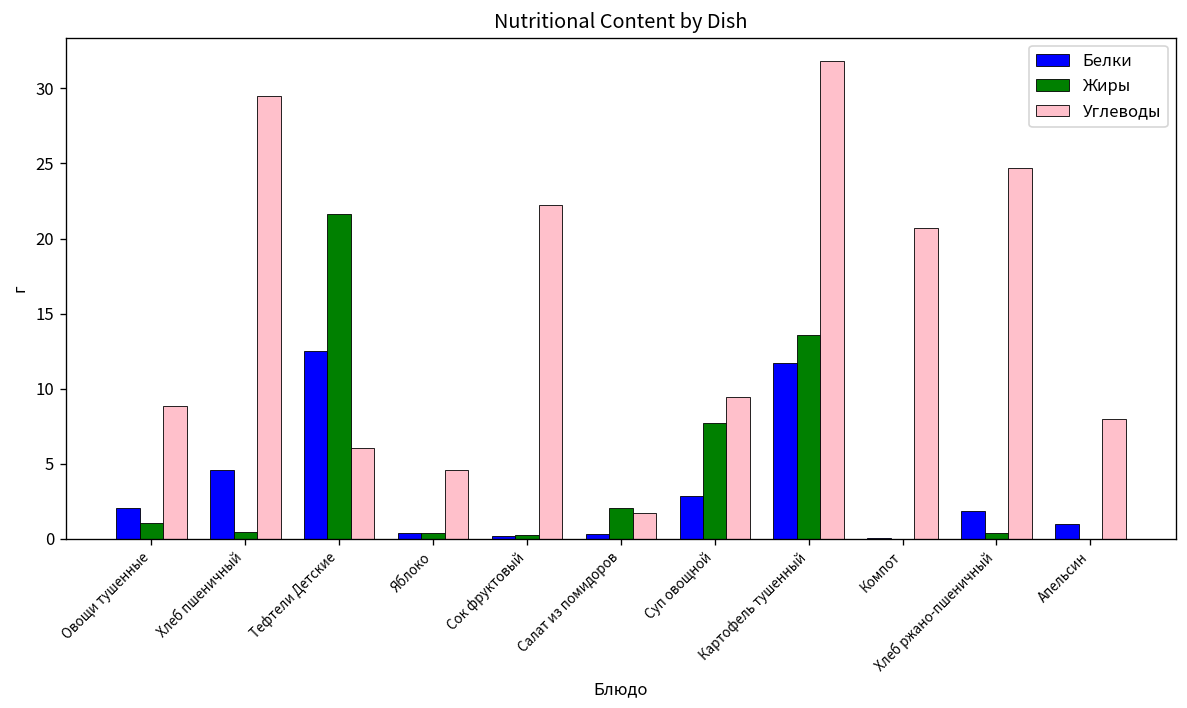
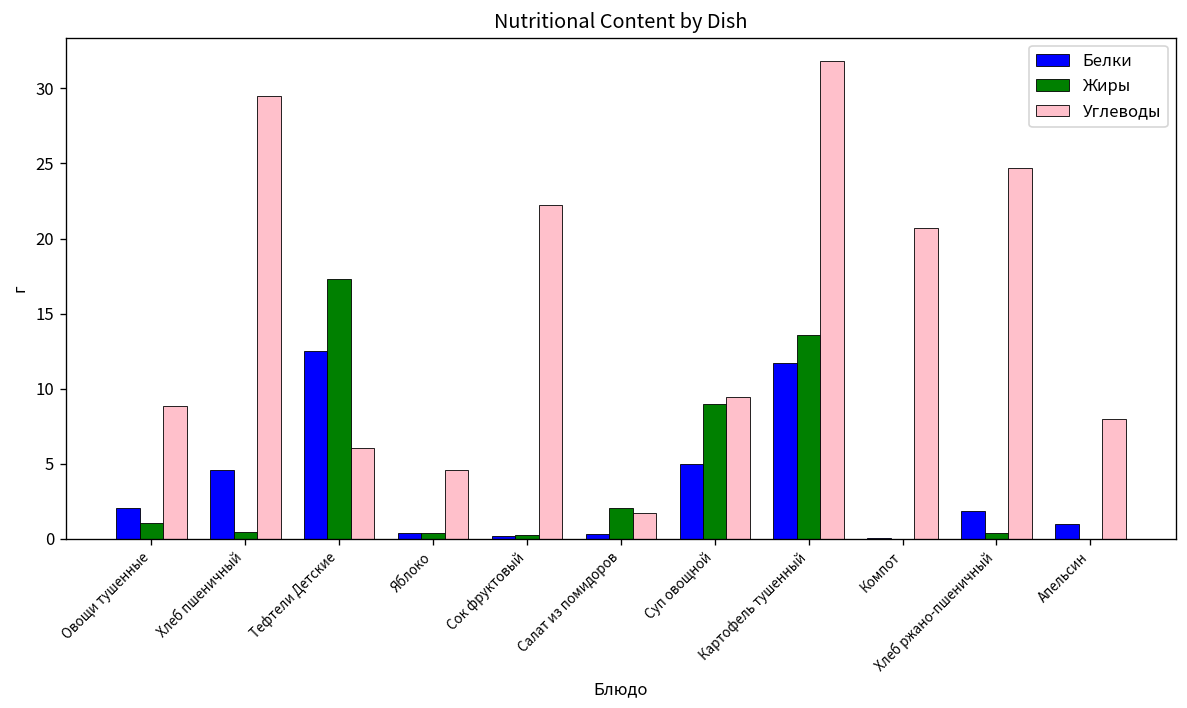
  {
    "Белки": {
      "Овощи тушенные": 2.1,
      "Хлеб пшеничный": 4.6,
      "Тефтели Детские": 12.5,
      "Яблоко": 0.4,
      "Сок фруктовый": 0.2,
      "Салат из помидоров": 0.3,
-     "Суп овощной": 2.8,
+     "Суп овощной": 5.0,
      "Картофель тушенный": 11.7,
      "Хлеб ржано-пшеничный": 1.9,
      "Апельсин": 1.0
    },
    "Жиры": {
      "Овощи тушенные": 1.1,
      "Хлеб пшеничный": 0.5,
-     "Тефтели Детские": 21.6,
+     "Тефтели Детские": 17.3,
      "Яблоко": 0.4,
      "Сок фруктовый": 0.3,
      "Салат из помидоров": 2.1,
-     "Суп овощной": 7.7,
+     "Суп овощной": 9.0,
      "Картофель тушенный": 13.6,
      "Хлеб ржано-пшеничный": 0.4,
      "Апельсин": 0.0
    },
    "Углеводы": {
      "Овощи тушенные": 8.8,
      "Хлеб пшеничный": 29.5,
      "Тефтели Детские": 6.1,
      "Яблоко": 4.6,
      "Сок фруктовый": 22.2,
      "Салат из помидоров": 1.7,
      "Суп овощной": 9.5,
      "Картофель тушенный": 31.8,
      "Компот": 20.7,
      "Хлеб ржано-пшеничный": 24.7,
      "Апельсин": 8.0
    }
  }
